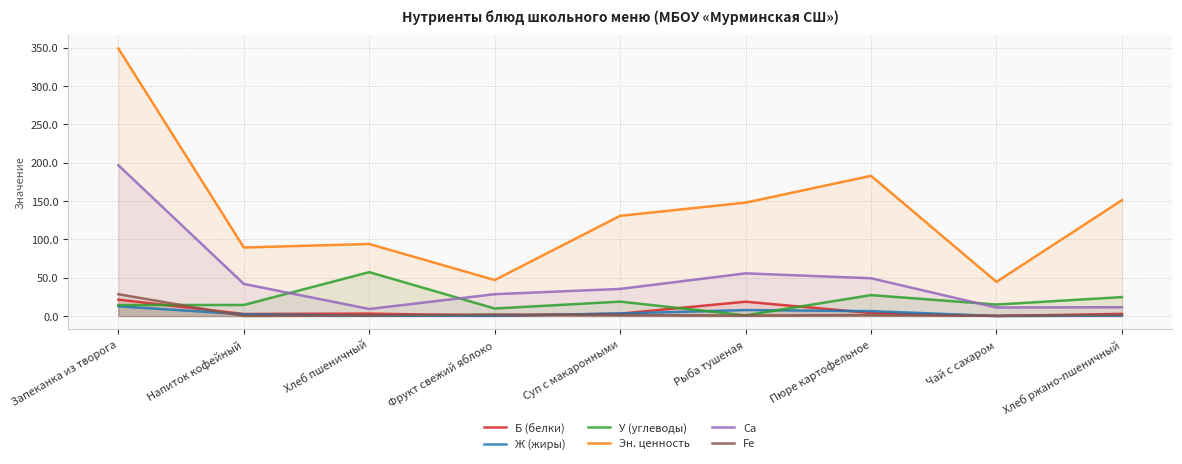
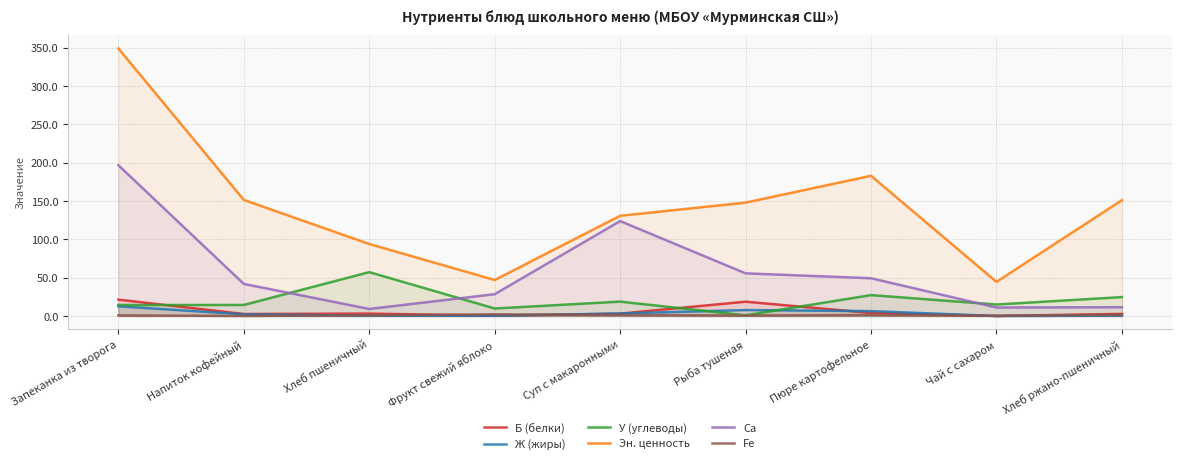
  {
    "Б (белки)": {
      "Запеканка из творога": 20,
      "Рыба тушеная": 20
    },
    "Ж (жиры)": {
      "Рыба тушеная": 10
    },
    "У (углеводы)": {
      "Напиток кофейный": 10,
      "Хлеб пшеничный": 60,
      "Фрукт свежий яблоко": 10,
      "Суп с макаронными": 20,
      "Пюре картофельное": 30,
      "Чай с сахаром": 20,
      "Хлеб ржано-пшеничный": 20
    },
    "Эн. ценность": {
      "Запеканка из творога": 350,
-     "Напиток кофейный": 90,
+     "Напиток кофейный": 150,
      "Хлеб пшеничный": 90,
      "Фрукт свежий яблоко": 50,
      "Суп с макаронными": 130,
      "Рыба тушеная": 150,
      "Пюре картофельное": 180,
      "Чай с сахаром": 40,
      "Хлеб ржано-пшеничный": 150
    },
    "Са": {
      "Запеканка из творога": 200,
      "Напиток кофейный": 40,
      "Хлеб пшеничный": 10,
      "Фрукт свежий яблоко": 30,
-     "Суп с макаронными": 40,
+     "Суп с макаронными": 120,
      "Рыба тушеная": 60,
      "Пюре картофельное": 50,
      "Чай с сахаром": 10,
      "Хлеб ржано-пшеничный": 10
    },
    "Fe": {
-     "Запеканка из творога": 30
+     "Запеканка из творога": 0
    }
  }
